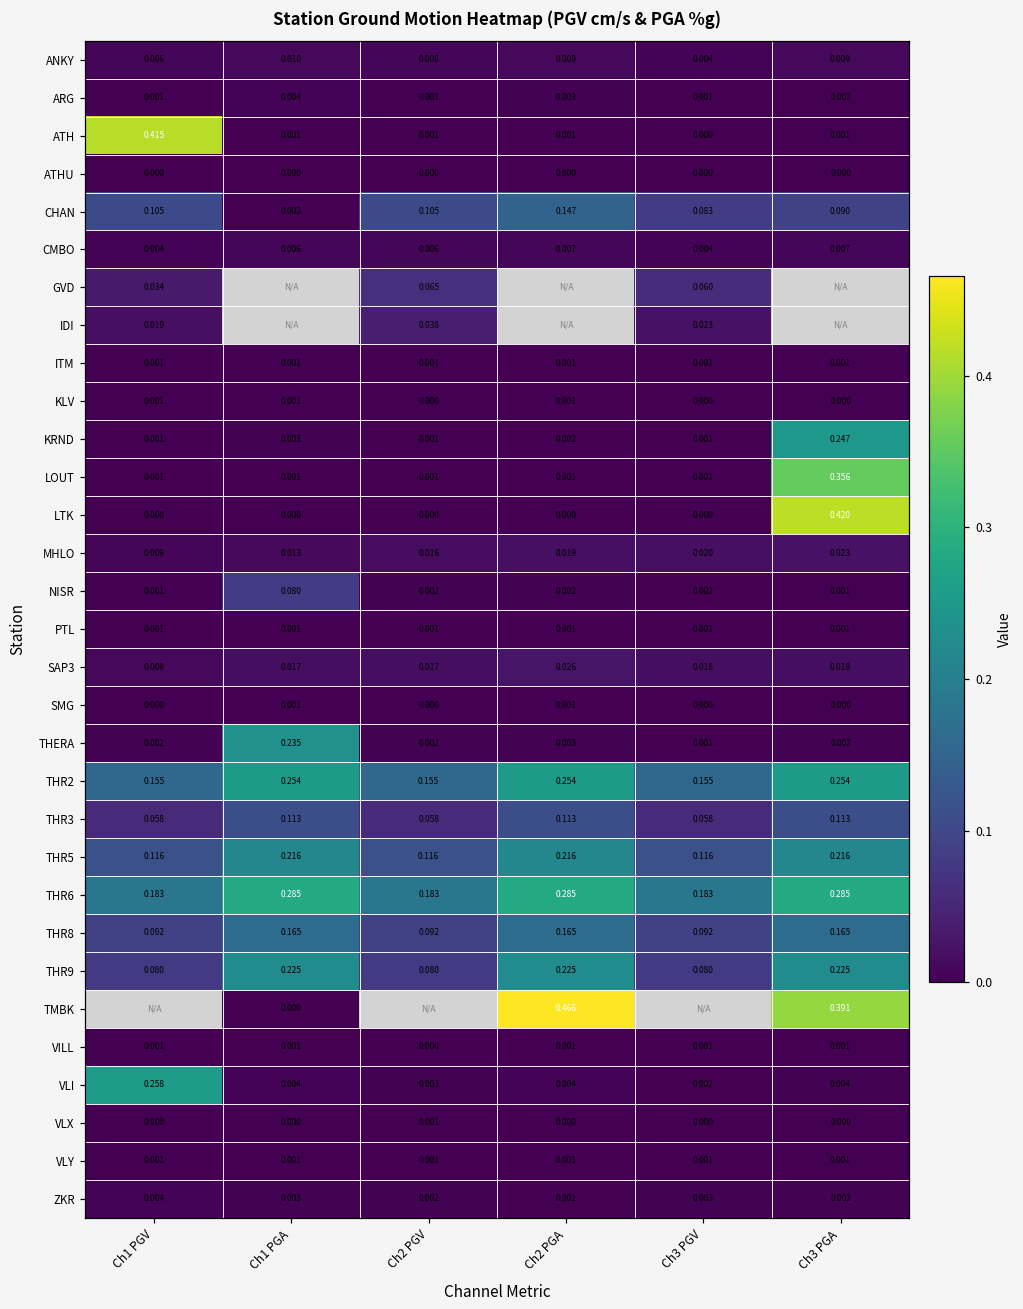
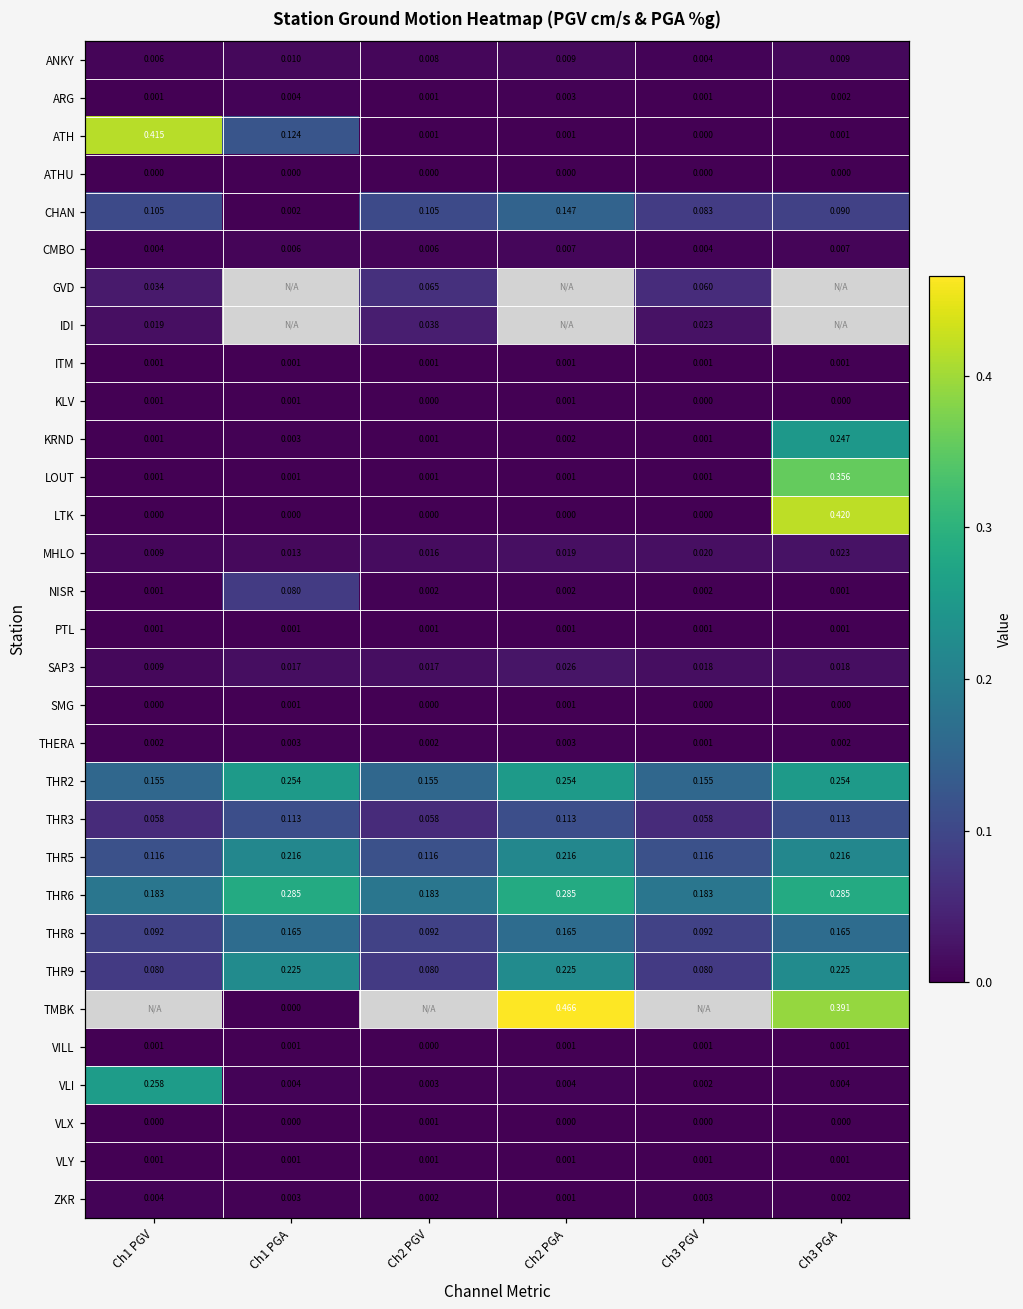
  {
    "ANKY": {
      "Ch1 PGV": 0.006,
      "Ch1 PGA": 0.010,
      "Ch2 PGV": 0.008,
      "Ch2 PGA": 0.009,
      "Ch3 PGV": 0.004,
      "Ch3 PGA": 0.009
    },
    "ARG": {
      "Ch1 PGV": 0.001,
      "Ch1 PGA": 0.004,
      "Ch2 PGV": 0.001,
      "Ch2 PGA": 0.003,
      "Ch3 PGV": 0.001,
      "Ch3 PGA": 0.002
    },
    "ATH": {
      "Ch1 PGV": 0.415,
-     "Ch1 PGA": 0.001,
+     "Ch1 PGA": 0.124,
      "Ch2 PGV": 0.001,
      "Ch2 PGA": 0.001,
      "Ch3 PGV": 0.000,
      "Ch3 PGA": 0.001
    },
    "ATHU": {
      "Ch1 PGV": 0.000,
      "Ch1 PGA": 0.000,
      "Ch2 PGV": 0.000,
      "Ch2 PGA": 0.000,
      "Ch3 PGV": 0.000,
      "Ch3 PGA": 0.000
    },
    "CHAN": {
      "Ch1 PGV": 0.105,
      "Ch1 PGA": 0.002,
      "Ch2 PGV": 0.105,
      "Ch2 PGA": 0.147,
      "Ch3 PGV": 0.083,
      "Ch3 PGA": 0.090
    },
    "CMBO": {
      "Ch1 PGV": 0.004,
      "Ch1 PGA": 0.006,
      "Ch2 PGV": 0.006,
      "Ch2 PGA": 0.007,
      "Ch3 PGV": 0.004,
      "Ch3 PGA": 0.007
    },
    "GVD": {
      "Ch1 PGV": 0.034,
      "Ch2 PGV": 0.065,
      "Ch3 PGV": 0.060
    },
    "IDI": {
      "Ch1 PGV": 0.019,
      "Ch2 PGV": 0.038,
      "Ch3 PGV": 0.023
    },
    "ITM": {
      "Ch1 PGV": 0.001,
      "Ch1 PGA": 0.001,
      "Ch2 PGV": 0.001,
      "Ch2 PGA": 0.001,
      "Ch3 PGV": 0.001,
      "Ch3 PGA": 0.001
    },
    "KLV": {
      "Ch1 PGV": 0.001,
      "Ch1 PGA": 0.001,
      "Ch2 PGV": 0.000,
      "Ch2 PGA": 0.001,
      "Ch3 PGV": 0.000,
      "Ch3 PGA": 0.000
    },
    "KRND": {
      "Ch1 PGV": 0.001,
      "Ch1 PGA": 0.003,
      "Ch2 PGV": 0.001,
      "Ch2 PGA": 0.002,
      "Ch3 PGV": 0.001,
      "Ch3 PGA": 0.247
    },
    "LOUT": {
      "Ch1 PGV": 0.001,
      "Ch1 PGA": 0.001,
      "Ch2 PGV": 0.001,
      "Ch2 PGA": 0.001,
      "Ch3 PGV": 0.001,
      "Ch3 PGA": 0.356
    },
    "LTK": {
      "Ch1 PGV": 0.000,
      "Ch1 PGA": 0.000,
      "Ch2 PGV": 0.000,
      "Ch2 PGA": 0.000,
      "Ch3 PGV": 0.000,
      "Ch3 PGA": 0.420
    },
    "MHLO": {
      "Ch1 PGV": 0.009,
      "Ch1 PGA": 0.013,
      "Ch2 PGV": 0.016,
      "Ch2 PGA": 0.019,
      "Ch3 PGV": 0.020,
      "Ch3 PGA": 0.023
    },
    "NISR": {
      "Ch1 PGV": 0.001,
      "Ch1 PGA": 0.080,
      "Ch2 PGV": 0.002,
      "Ch2 PGA": 0.002,
      "Ch3 PGV": 0.002,
      "Ch3 PGA": 0.001
    },
    "PTL": {
      "Ch1 PGV": 0.001,
      "Ch1 PGA": 0.001,
      "Ch2 PGV": 0.001,
      "Ch2 PGA": 0.001,
      "Ch3 PGV": 0.001,
      "Ch3 PGA": 0.001
    },
    "SAP3": {
      "Ch1 PGV": 0.009,
      "Ch1 PGA": 0.017,
      "Ch2 PGV": 0.017,
      "Ch2 PGA": 0.026,
      "Ch3 PGV": 0.018,
      "Ch3 PGA": 0.018
    },
    "SMG": {
      "Ch1 PGV": 0.000,
      "Ch1 PGA": 0.001,
      "Ch2 PGV": 0.000,
      "Ch2 PGA": 0.001,
      "Ch3 PGV": 0.000,
      "Ch3 PGA": 0.000
    },
    "THERA": {
      "Ch1 PGV": 0.002,
-     "Ch1 PGA": 0.235,
+     "Ch1 PGA": 0.003,
      "Ch2 PGV": 0.002,
      "Ch2 PGA": 0.003,
      "Ch3 PGV": 0.001,
      "Ch3 PGA": 0.002
    },
    "THR2": {
      "Ch1 PGV": 0.155,
      "Ch1 PGA": 0.254,
      "Ch2 PGV": 0.155,
      "Ch2 PGA": 0.254,
      "Ch3 PGV": 0.155,
      "Ch3 PGA": 0.254
    },
    "THR3": {
      "Ch1 PGV": 0.058,
      "Ch1 PGA": 0.113,
      "Ch2 PGV": 0.058,
      "Ch2 PGA": 0.113,
      "Ch3 PGV": 0.058,
      "Ch3 PGA": 0.113
    },
    "THR5": {
      "Ch1 PGV": 0.116,
      "Ch1 PGA": 0.216,
      "Ch2 PGV": 0.116,
      "Ch2 PGA": 0.216,
      "Ch3 PGV": 0.116,
      "Ch3 PGA": 0.216
    },
    "THR6": {
      "Ch1 PGV": 0.183,
      "Ch1 PGA": 0.285,
      "Ch2 PGV": 0.183,
      "Ch2 PGA": 0.285,
      "Ch3 PGV": 0.183,
      "Ch3 PGA": 0.285
    },
    "THR8": {
      "Ch1 PGV": 0.092,
      "Ch1 PGA": 0.165,
      "Ch2 PGV": 0.092,
      "Ch2 PGA": 0.165,
      "Ch3 PGV": 0.092,
      "Ch3 PGA": 0.165
    },
    "THR9": {
      "Ch1 PGV": 0.080,
      "Ch1 PGA": 0.225,
      "Ch2 PGV": 0.080,
      "Ch2 PGA": 0.225,
      "Ch3 PGV": 0.080,
      "Ch3 PGA": 0.225
    },
    "TMBK": {
      "Ch1 PGA": 0.000,
      "Ch2 PGA": 0.466,
      "Ch3 PGA": 0.391
    },
    "VILL": {
      "Ch1 PGV": 0.001,
      "Ch1 PGA": 0.001,
      "Ch2 PGV": 0.000,
      "Ch2 PGA": 0.001,
      "Ch3 PGV": 0.001,
      "Ch3 PGA": 0.001
    },
    "VLI": {
      "Ch1 PGV": 0.258,
      "Ch1 PGA": 0.004,
      "Ch2 PGV": 0.003,
      "Ch2 PGA": 0.004,
      "Ch3 PGV": 0.002,
      "Ch3 PGA": 0.004
    },
    "VLX": {
      "Ch1 PGV": 0.000,
      "Ch1 PGA": 0.000,
      "Ch2 PGV": 0.001,
      "Ch2 PGA": 0.000,
      "Ch3 PGV": 0.000,
      "Ch3 PGA": 0.000
    },
    "VLY": {
      "Ch1 PGV": 0.001,
      "Ch1 PGA": 0.001,
      "Ch2 PGV": 0.001,
      "Ch2 PGA": 0.001,
      "Ch3 PGV": 0.001,
      "Ch3 PGA": 0.001
    },
    "ZKR": {
      "Ch1 PGV": 0.004,
      "Ch1 PGA": 0.003,
      "Ch2 PGV": 0.002,
      "Ch2 PGA": 0.001,
      "Ch3 PGV": 0.003,
      "Ch3 PGA": 0.002
    }
  }
